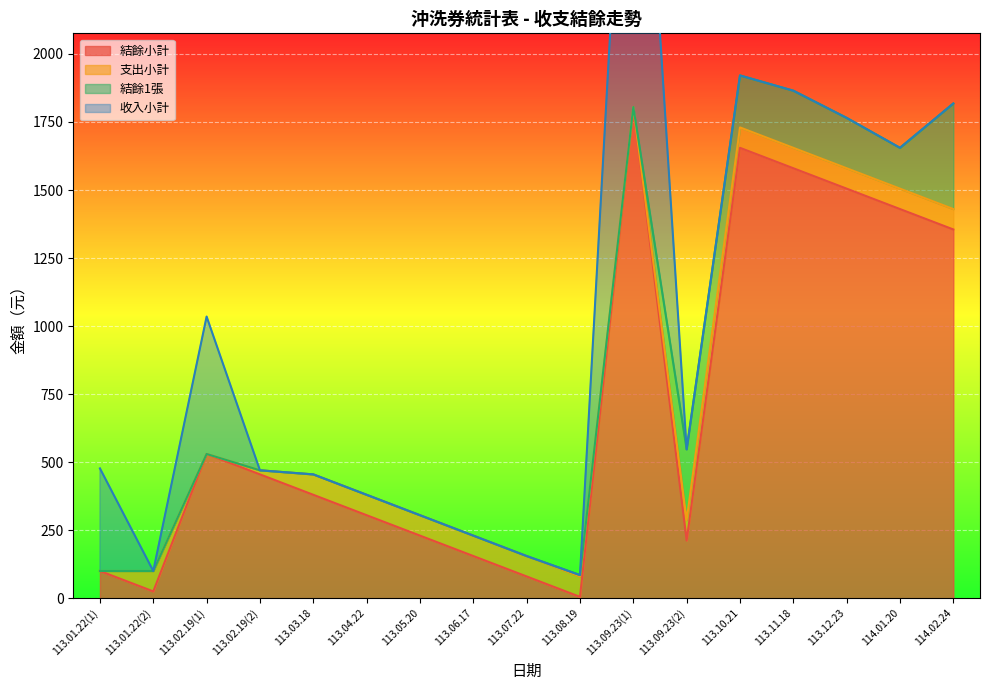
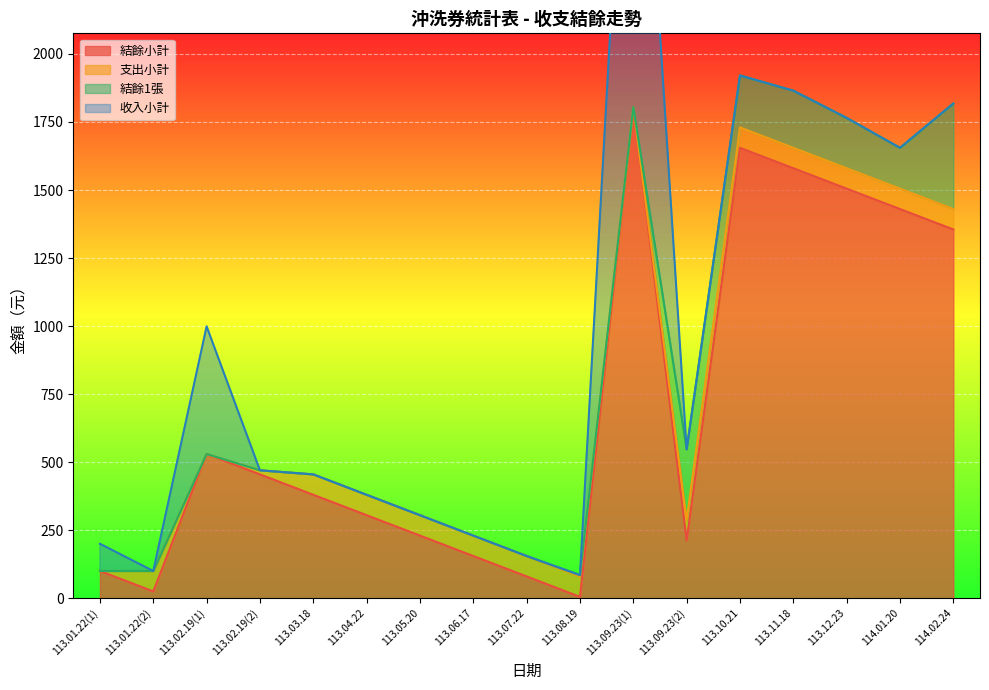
  {
    "結餘小計": {
      "113.01.22(2)": 30,
      "113.02.19(2)": 460,
      "113.03.18": 380,
      "113.04.22": 310,
      "113.05.20": 230,
      "113.06.17": 160,
      "113.07.22": 80,
      "113.08.19": 10,
      "113.09.23(2)": 210,
      "113.10.21": 1660,
      "113.11.18": 1580,
      "113.12.23": 1510,
      "114.01.20": 1430,
      "114.02.24": 1360
    },
    "支出小計": {
      "113.09.23(2)": 80,
      "113.10.21": 80,
      "113.11.18": 80,
      "113.12.23": 80,
      "114.01.20": 80,
      "114.02.24": 80
    },
    "收入小計": {
-     "113.01.22(1)": 380,
-     "113.02.19(1)": 510
+     "113.01.22(1)": 100,
+     "113.02.19(1)": 470
    }
  }
